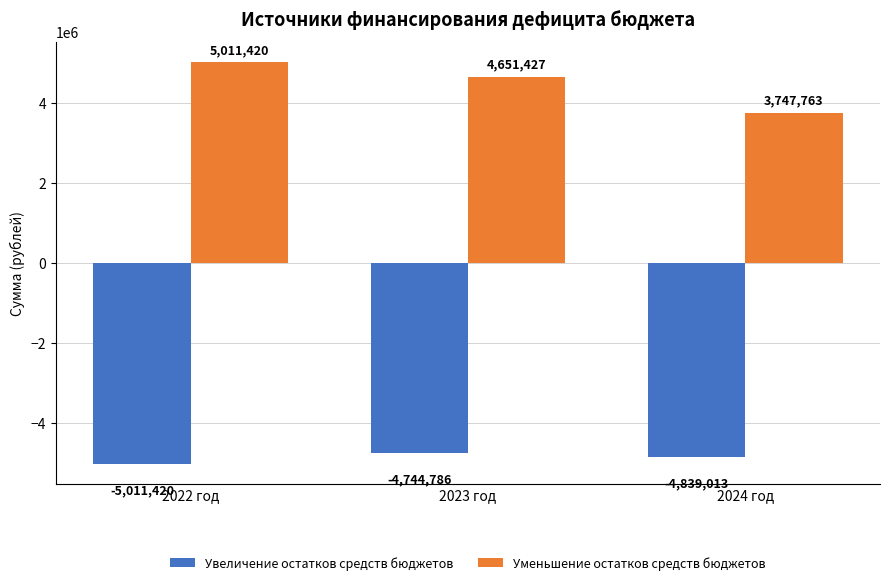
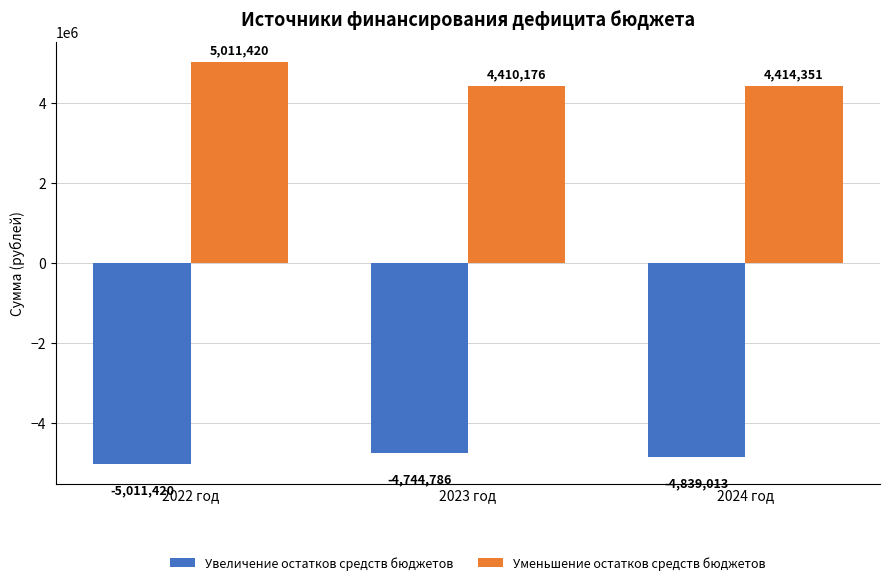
  {
    "Увеличение остатков средств бюджетов": {
      "2022 год": "-5,011,420",
      "2023 год": "-4,744,786",
      "2024 год": "-4,839,013"
    },
    "Уменьшение остатков средств бюджетов": {
      "2022 год": "5,011,420",
-     "2023 год": "4,651,427",
-     "2024 год": "3,747,763"
+     "2023 год": "4,410,176",
+     "2024 год": "4,414,351"
    }
  }
